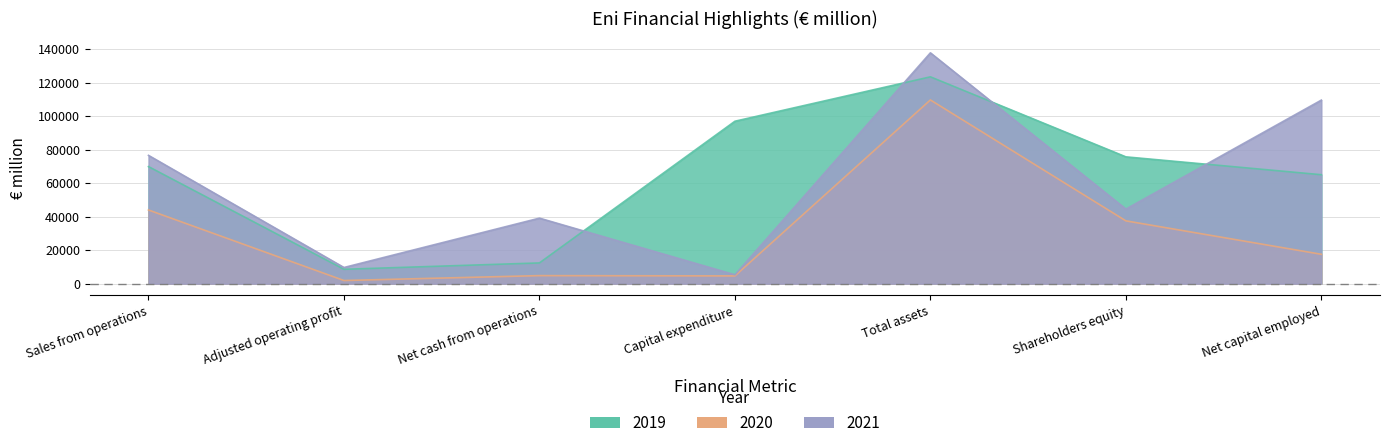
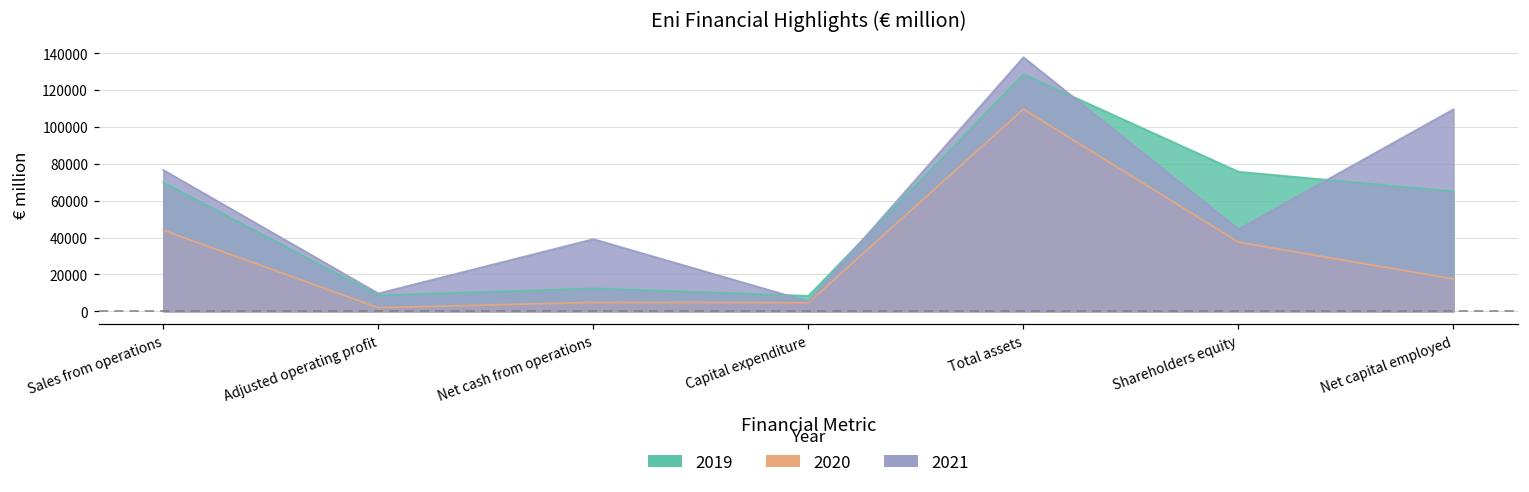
  {
    "2019": {
      "Sales from operations": 70000,
      "Net cash from operations": 12000,
-     "Capital expenditure": 97000,
-     "Total assets": 123000,
+     "Capital expenditure": 8000,
+     "Total assets": 129000,
      "Shareholders equity": 76000,
      "Net capital employed": 65000
    },
    "2020": {
      "Sales from operations": 44000,
      "Adjusted operating profit": 2000,
      "Net cash from operations": 5000,
      "Total assets": 110000,
      "Shareholders equity": 37000,
      "Net capital employed": 18000
    },
    "2021": {
      "Sales from operations": 77000,
      "Net cash from operations": 39000,
      "Total assets": 138000,
      "Shareholders equity": 45000,
      "Net capital employed": 110000
    }
  }
